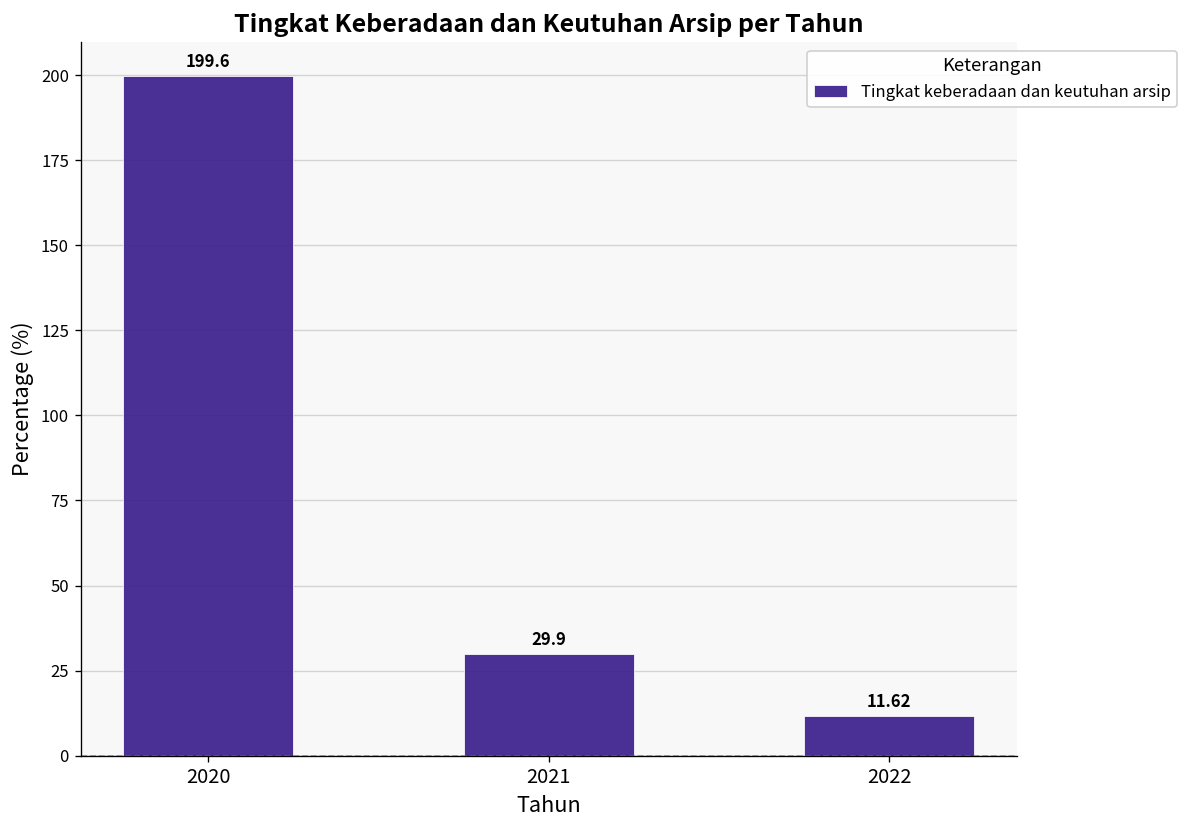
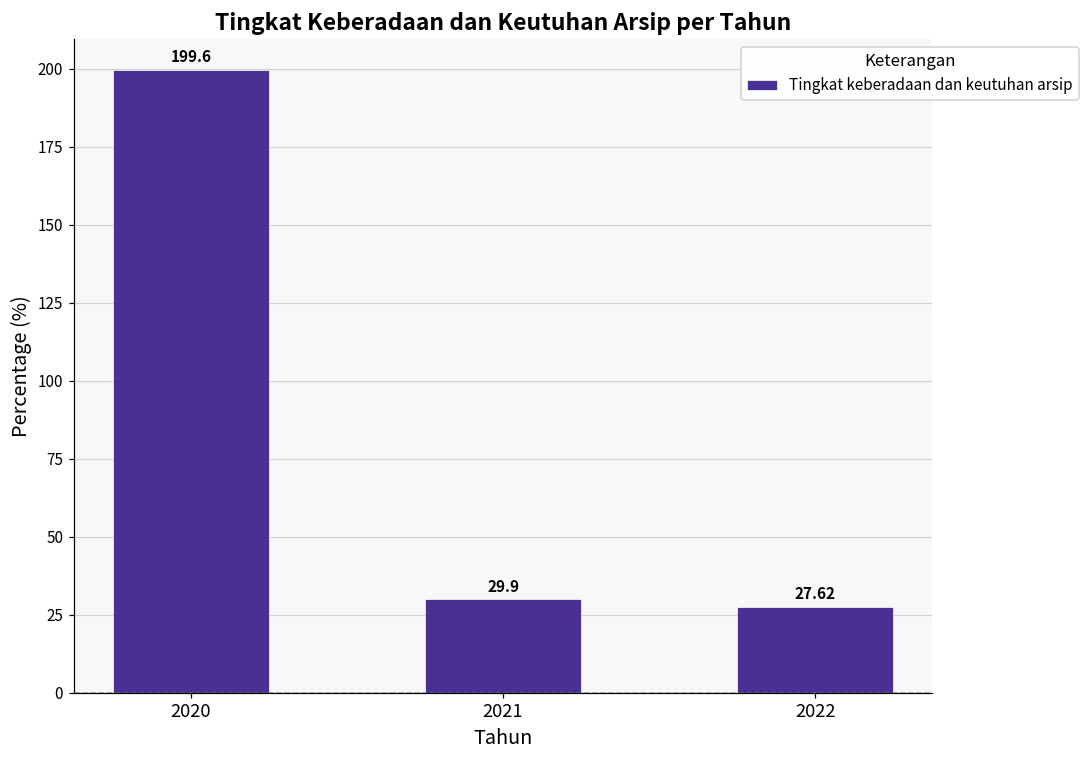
  {
    "2020": 199.6,
    "2021": 29.9,
-   "2022": 11.62
+   "2022": 27.62
  }
